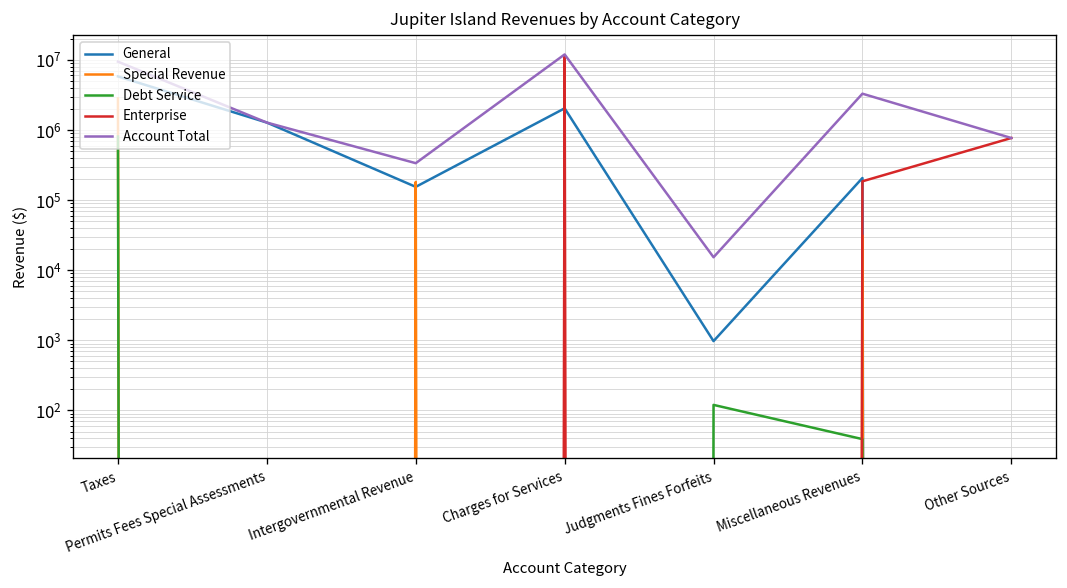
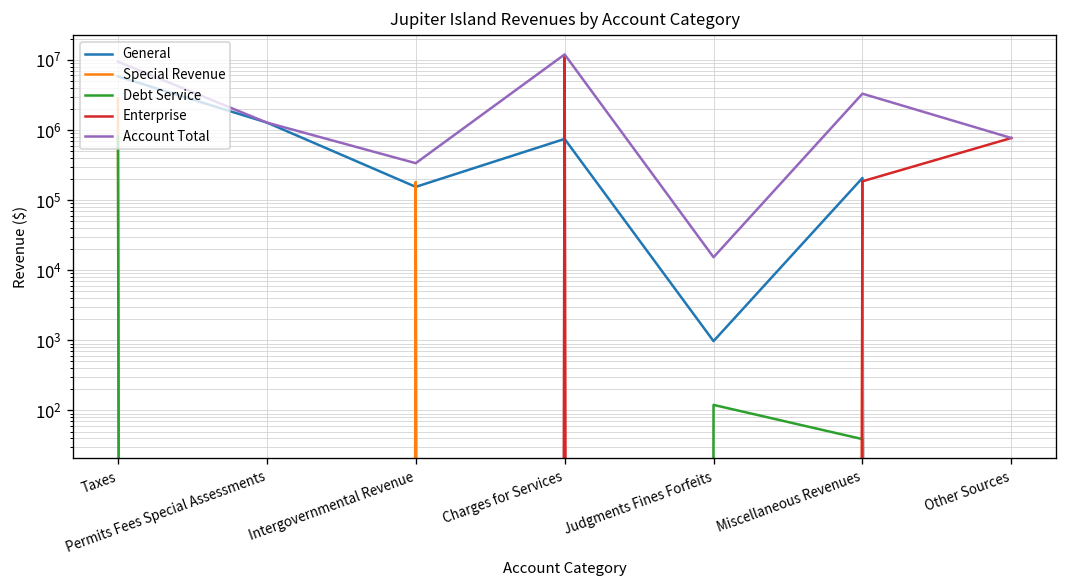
  {
    "General": {
      "Intergovernmental Revenue": 150000,
-     "Charges for Services": 2000000,
+     "Charges for Services": 700000,
      "Judgments Fines Forfeits": 1000,
      "Miscellaneous Revenues": 210000
    },
    "Special Revenue": {
      "Intergovernmental Revenue": 180000,
      "Miscellaneous Revenues": 30000
    },
    "Debt Service": {
      "Judgments Fines Forfeits": 120,
      "Miscellaneous Revenues": 40
    },
    "Enterprise": {
      "Miscellaneous Revenues": 190000
    },
    "Account Total": {
      "Intergovernmental Revenue": 300000,
      "Judgments Fines Forfeits": 15000,
      "Miscellaneous Revenues": 3000000
    }
  }
